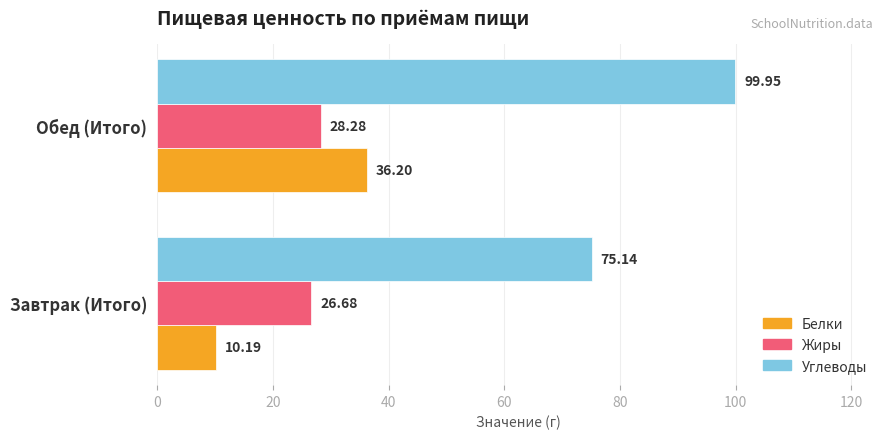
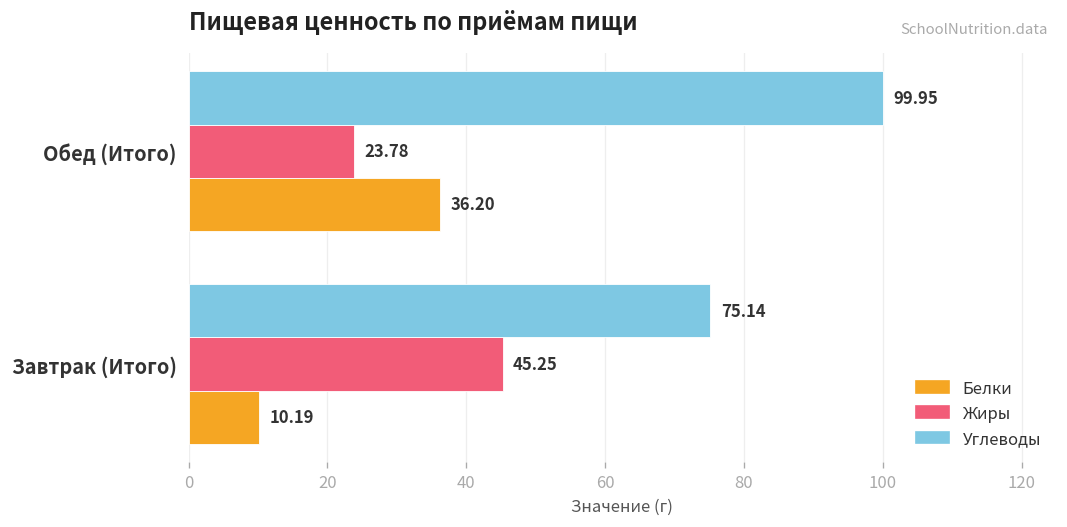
  {
    "Белки": {
      "Обед (Итого)": 36.20,
      "Завтрак (Итого)": 10.19
    },
    "Жиры": {
-     "Обед (Итого)": 28.28,
-     "Завтрак (Итого)": 26.68
+     "Обед (Итого)": 23.78,
+     "Завтрак (Итого)": 45.25
    },
    "Углеводы": {
      "Обед (Итого)": 99.95,
      "Завтрак (Итого)": 75.14
    }
  }
